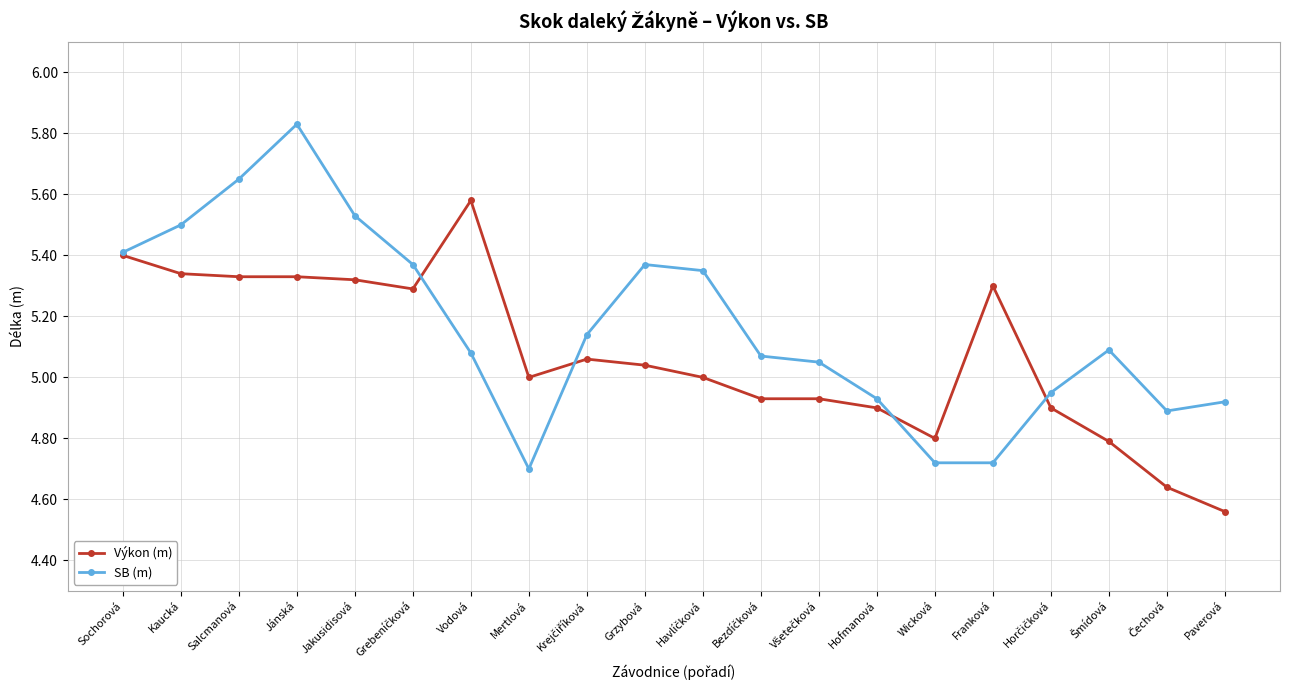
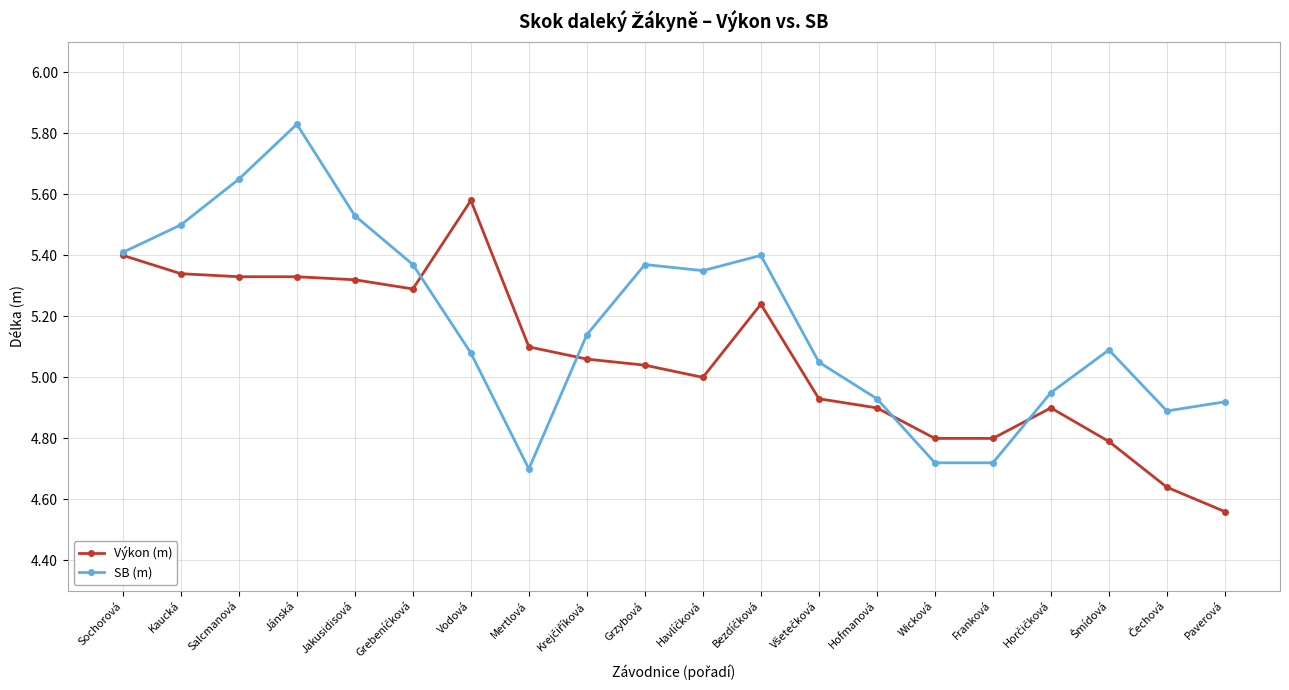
  {
    "Výkon (m)": {
      "Sochorová": 5.40,
      "Kaucká": 5.34,
      "Salcmanová": 5.33,
      "Jánská": 5.33,
      "Jakusidisová": 5.32,
      "Grebeníčková": 5.29,
      "Vodová": 5.58,
-     "Mertlová": 5.0,
+     "Mertlová": 5.1,
      "Krejčiříková": 5.06,
      "Grzybová": 5.04,
      "Havlíčková": 5.00,
-     "Bezdíčková": 4.93,
+     "Bezdíčková": 5.24,
      "Všetečková": 4.93,
      "Hofmanová": 4.90,
      "Wicková": 4.80,
-     "Franková": 5.3,
+     "Franková": 4.8,
      "Horčičková": 4.90,
      "Šmídová": 4.79,
      "Čechová": 4.64,
      "Paverová": 4.56
    },
    "SB (m)": {
      "Sochorová": 5.41,
      "Kaucká": 5.50,
      "Salcmanová": 5.65,
      "Jánská": 5.83,
      "Jakusidisová": 5.53,
      "Grebeníčková": 5.37,
      "Vodová": 5.08,
      "Mertlová": 4.70,
      "Krejčiříková": 5.14,
      "Grzybová": 5.37,
      "Havlíčková": 5.35,
-     "Bezdíčková": 5.07,
+     "Bezdíčková": 5.40,
      "Všetečková": 5.05,
      "Hofmanová": 4.93,
      "Wicková": 4.72,
      "Franková": 4.72,
      "Horčičková": 4.95,
      "Šmídová": 5.09,
      "Čechová": 4.89,
      "Paverová": 4.92
    }
  }
